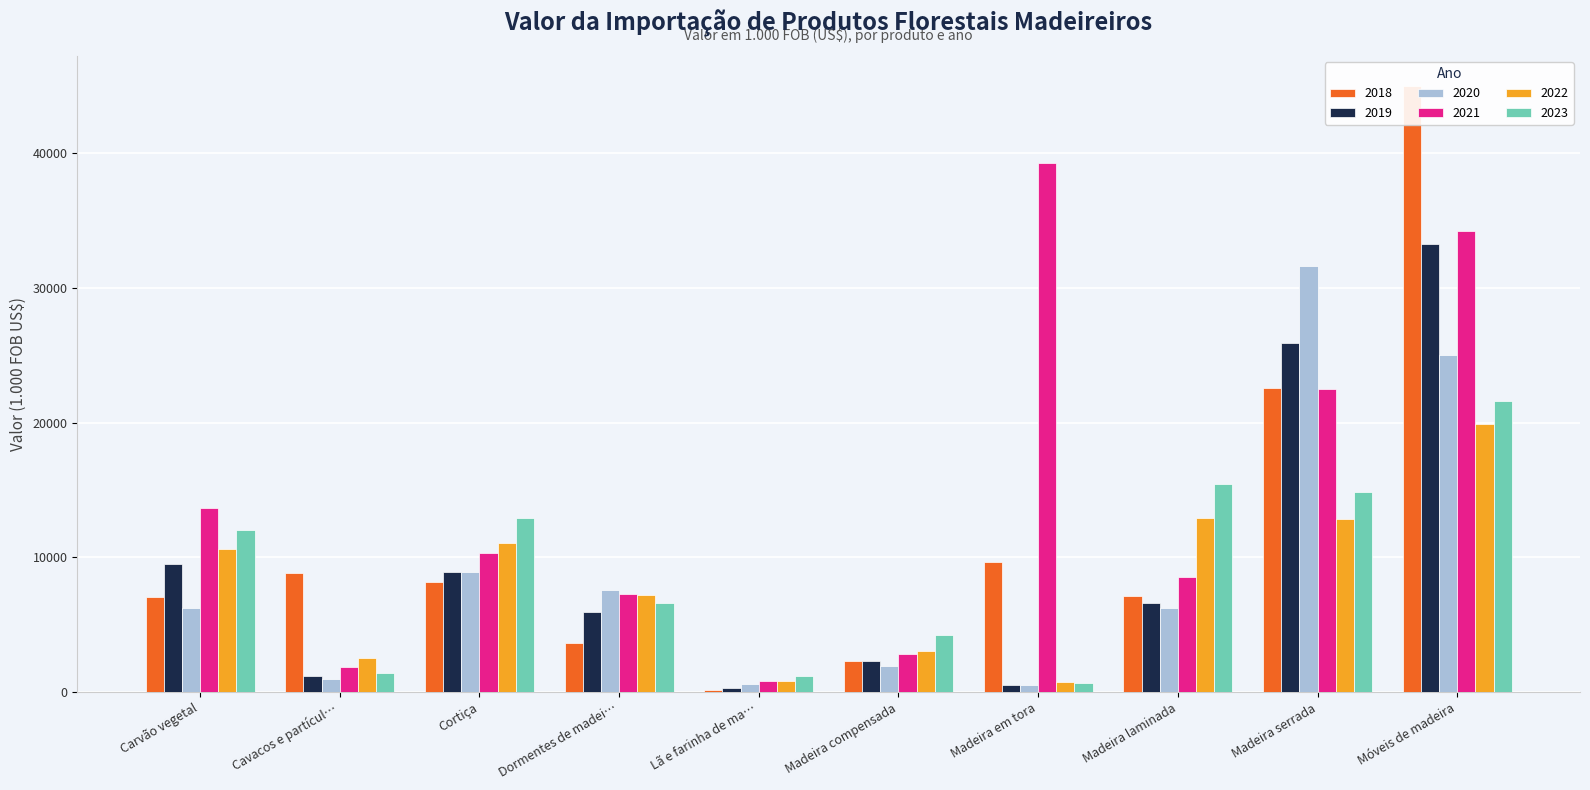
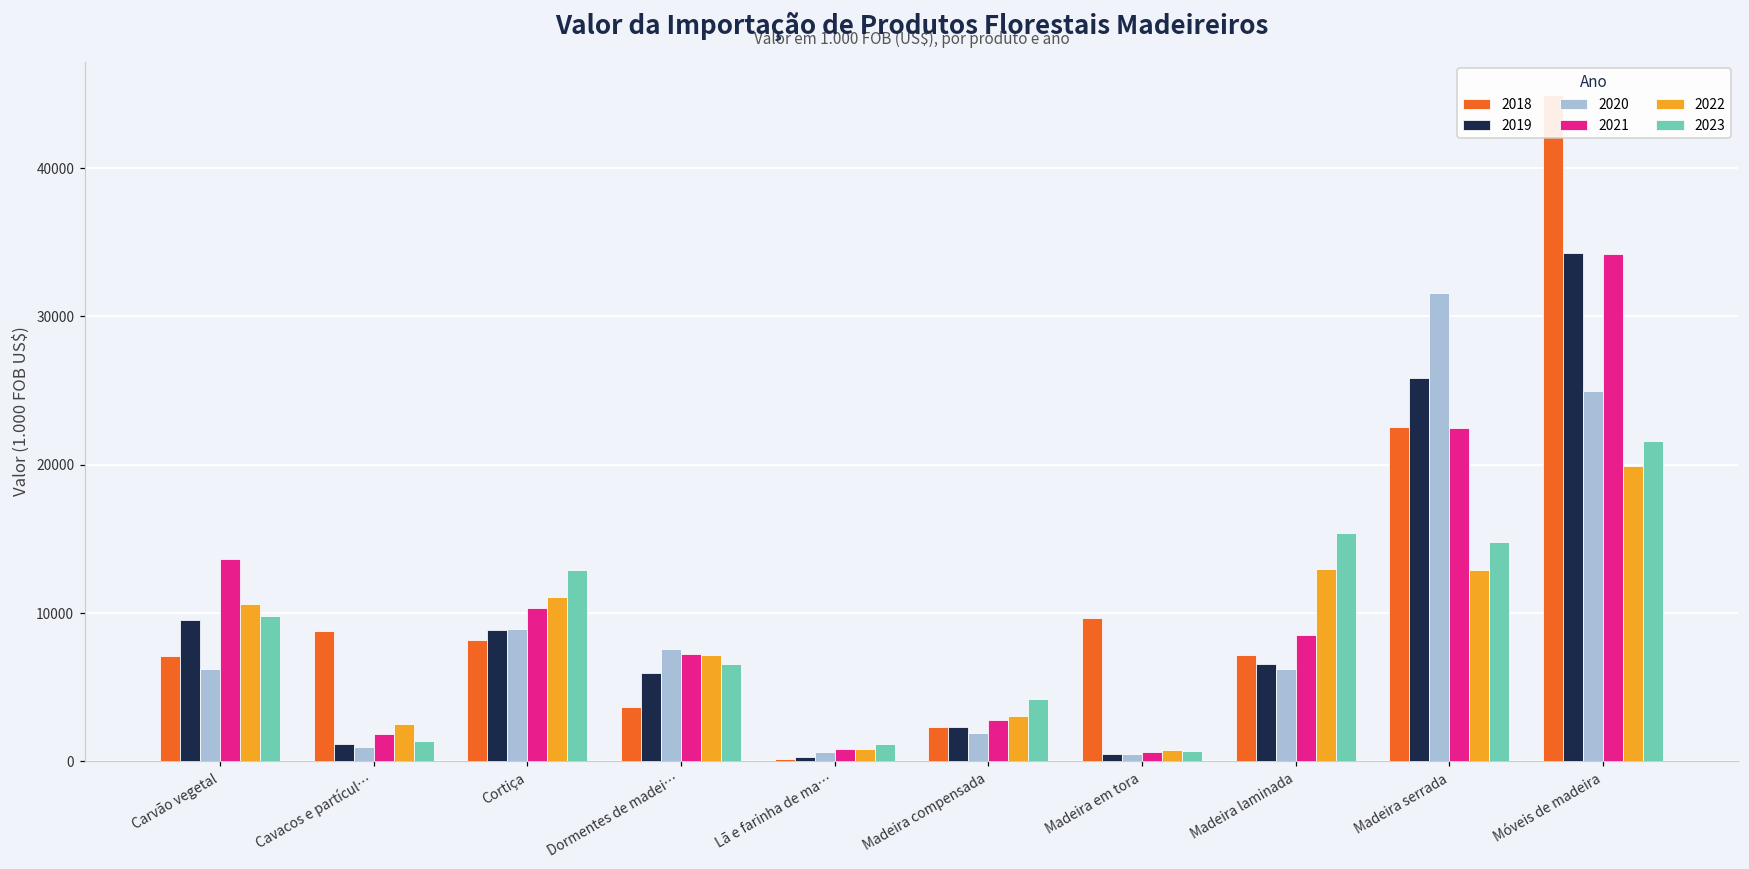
  {
    "2018": {
      "Carvão vegetal": 7100,
      "Cavacos e partícul…": 8800,
      "Cortiça": 8200,
      "Dormentes de madei…": 3700,
      "Madeira compensada": 2300,
      "Madeira em tora": 9700,
      "Madeira laminada": 7200,
      "Madeira serrada": 22600
    },
    "2019": {
      "Carvão vegetal": 9500,
      "Cavacos e partícul…": 1200,
      "Cortiça": 8900,
      "Dormentes de madei…": 6000,
      "Lã e farinha de ma…": 300,
      "Madeira compensada": 2300,
      "Madeira em tora": 500,
      "Madeira laminada": 6600,
      "Madeira serrada": 25900,
-     "Móveis de madeira": 33300
+     "Móveis de madeira": 34200
    },
    "2020": {
      "Carvão vegetal": 6200,
      "Cavacos e partícul…": 1000,
      "Cortiça": 8900,
      "Dormentes de madei…": 7600,
      "Lã e farinha de ma…": 600,
      "Madeira compensada": 1900,
      "Madeira em tora": 500,
      "Madeira laminada": 6300,
      "Madeira serrada": 31600,
      "Móveis de madeira": 25000
    },
    "2021": {
      "Carvão vegetal": 13600,
      "Cavacos e partícul…": 1800,
      "Cortiça": 10300,
      "Dormentes de madei…": 7300,
      "Lã e farinha de ma…": 800,
      "Madeira compensada": 2800,
-     "Madeira em tora": 39200,
+     "Madeira em tora": 700,
      "Madeira laminada": 8500,
      "Madeira serrada": 22500,
      "Móveis de madeira": 34200
    },
    "2022": {
      "Carvão vegetal": 10600,
      "Cavacos e partícul…": 2500,
      "Cortiça": 11100,
      "Dormentes de madei…": 7200,
      "Lã e farinha de ma…": 800,
      "Madeira compensada": 3100,
      "Madeira em tora": 700,
      "Madeira laminada": 12900,
      "Madeira serrada": 12900,
      "Móveis de madeira": 19900
    },
    "2023": {
-     "Carvão vegetal": 12000,
+     "Carvão vegetal": 9800,
      "Cavacos e partícul…": 1400,
      "Cortiça": 12900,
      "Dormentes de madei…": 6600,
      "Lã e farinha de ma…": 1200,
      "Madeira compensada": 4200,
      "Madeira em tora": 700,
      "Madeira laminada": 15400,
      "Madeira serrada": 14800,
      "Móveis de madeira": 21600
    }
  }
